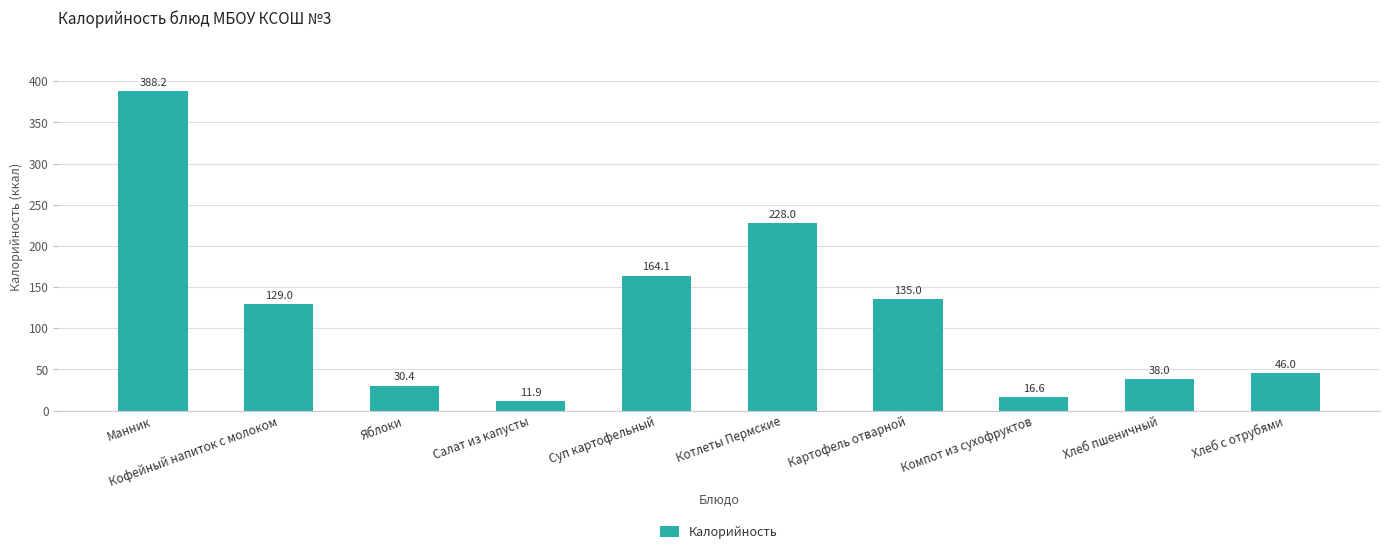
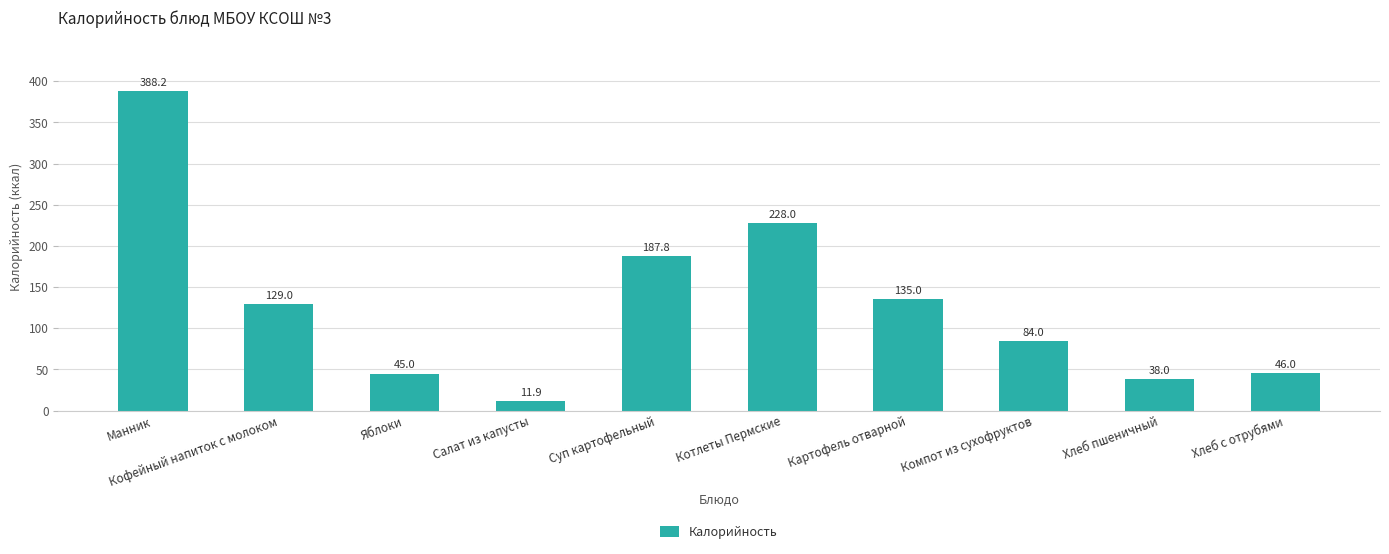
  {
    "Манник": 388.2,
    "Кофейный напиток с молоком": 129.0,
-   "Яблоки": 30.4,
+   "Яблоки": 45.0,
    "Салат из капусты": 11.9,
-   "Суп картофельный": 164.1,
+   "Суп картофельный": 187.8,
    "Котлеты Пермские": 228.0,
    "Картофель отварной": 135.0,
-   "Компот из сухофруктов": 16.6,
+   "Компот из сухофруктов": 84.0,
    "Хлеб пшеничный": 38.0,
    "Хлеб с отрубями": 46.0
  }
